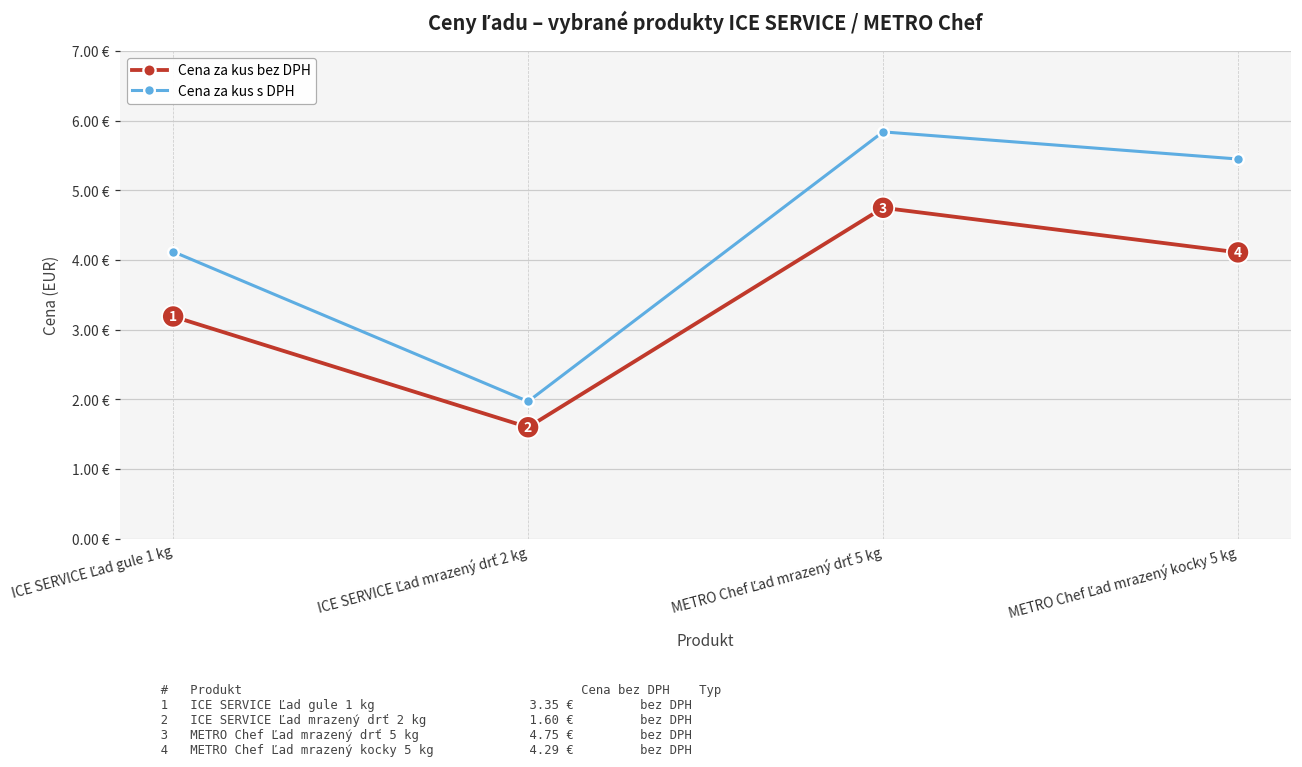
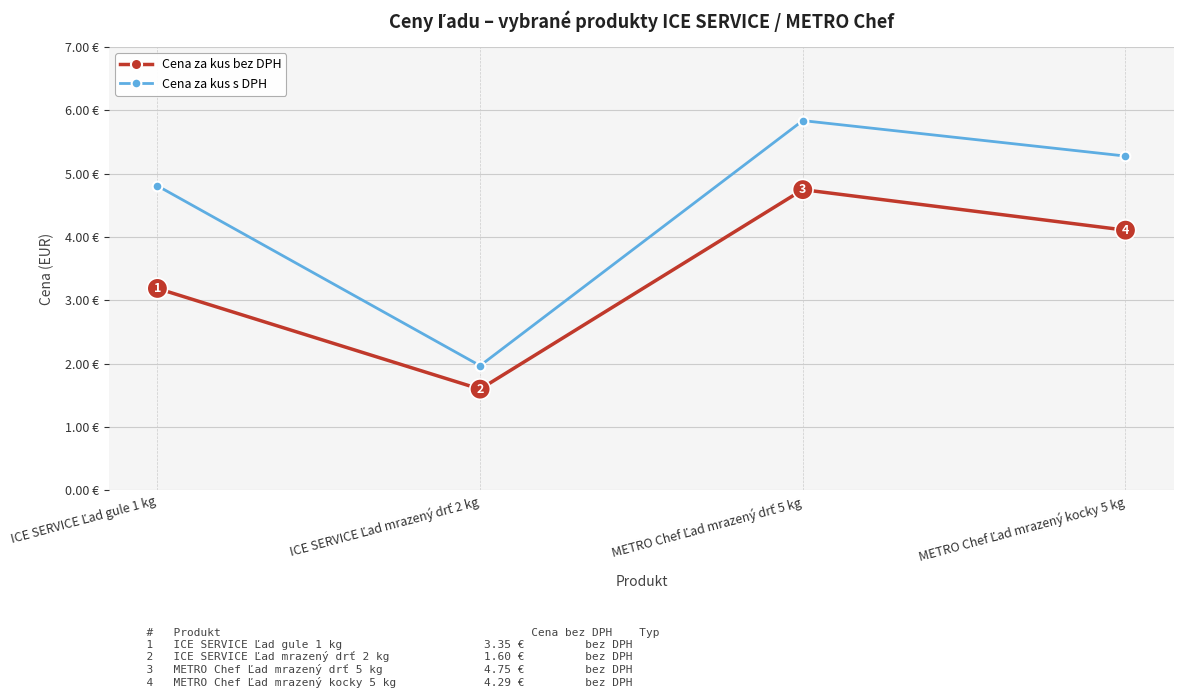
  {
    "Cena za kus s DPH": {
-     "ICE SERVICE Ľad gule 1 kg": "4.1 €",
+     "ICE SERVICE Ľad gule 1 kg": "4.8 €",
      "METRO Chef Ľad mrazený drť 5 kg": "5.8 €",
-     "METRO Chef Ľad mrazený kocky 5 kg": "5.5 €"
+     "METRO Chef Ľad mrazený kocky 5 kg": "5.3 €"
    }
  }
